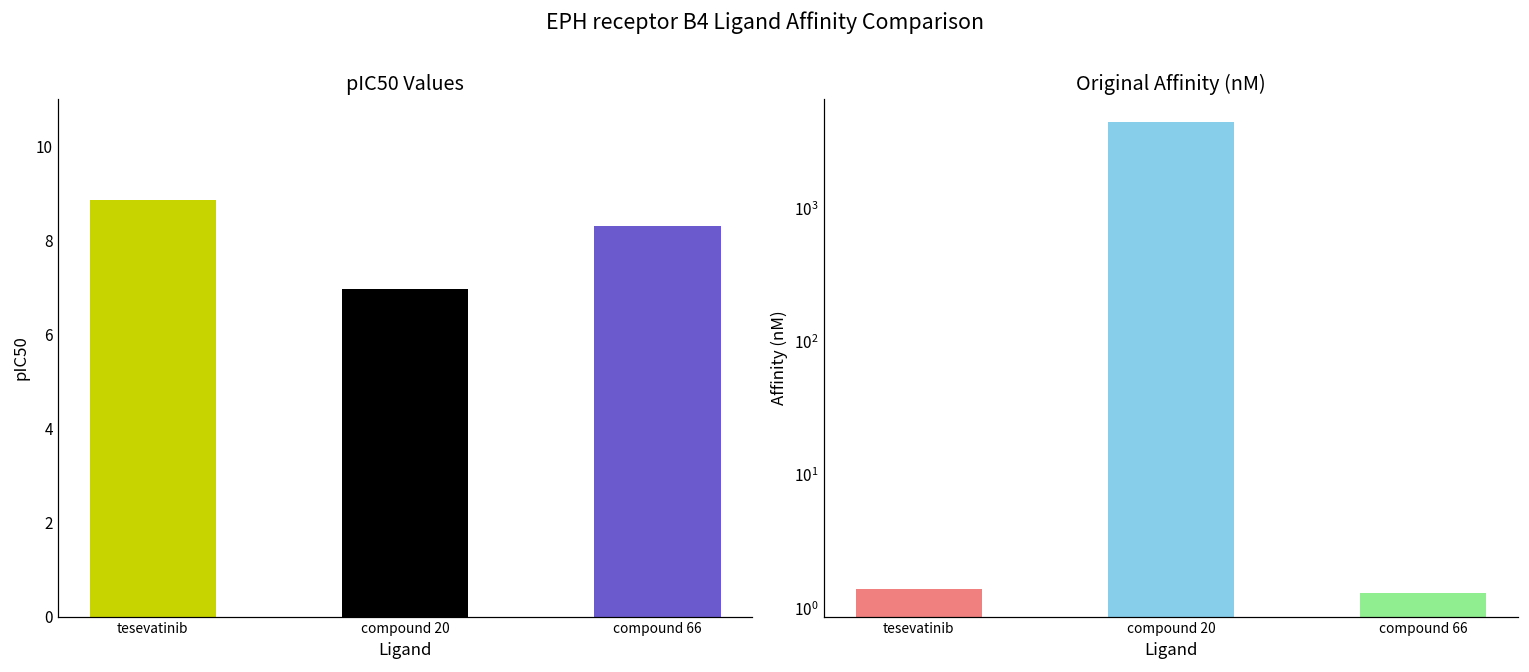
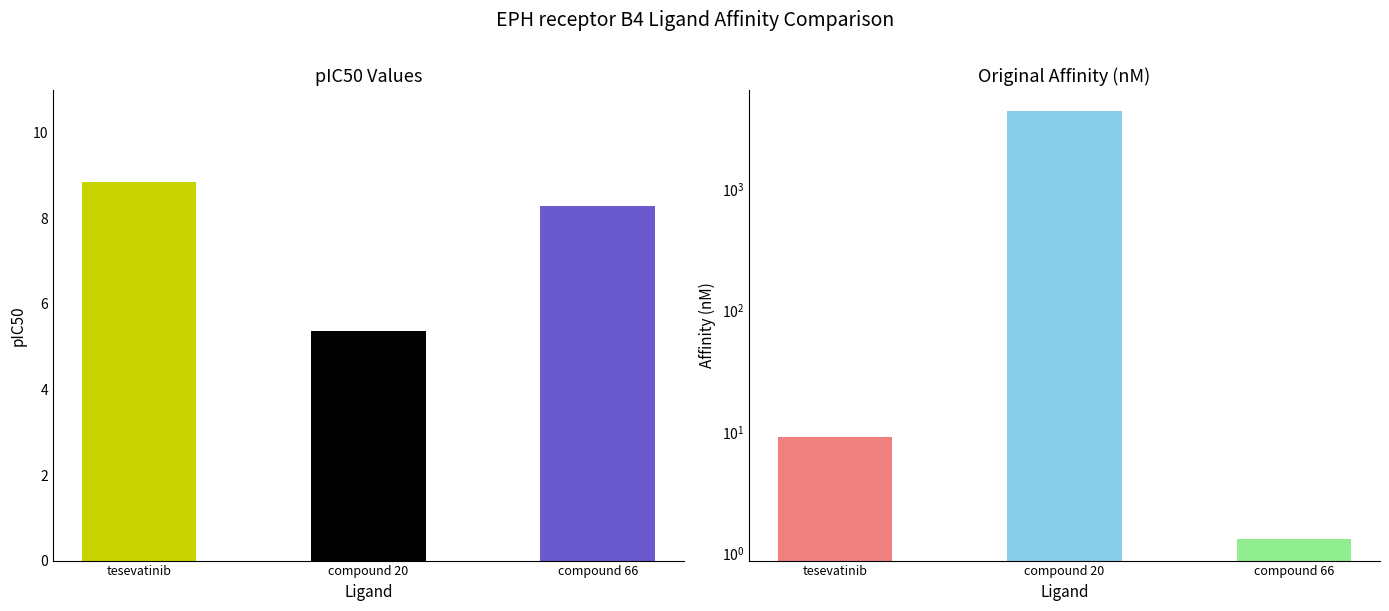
  {
    "pIC50 Values": {
      "tesevatinib": 8.9,
-     "compound 20": 7.0,
+     "compound 20": 5.4,
      "compound 66": 8.3
    },
    "Original Affinity (nM)": {
-     "tesevatinib": 1.4,
+     "tesevatinib": 9,
      "compound 20": 4400,
      "compound 66": 1.3
    }
  }
